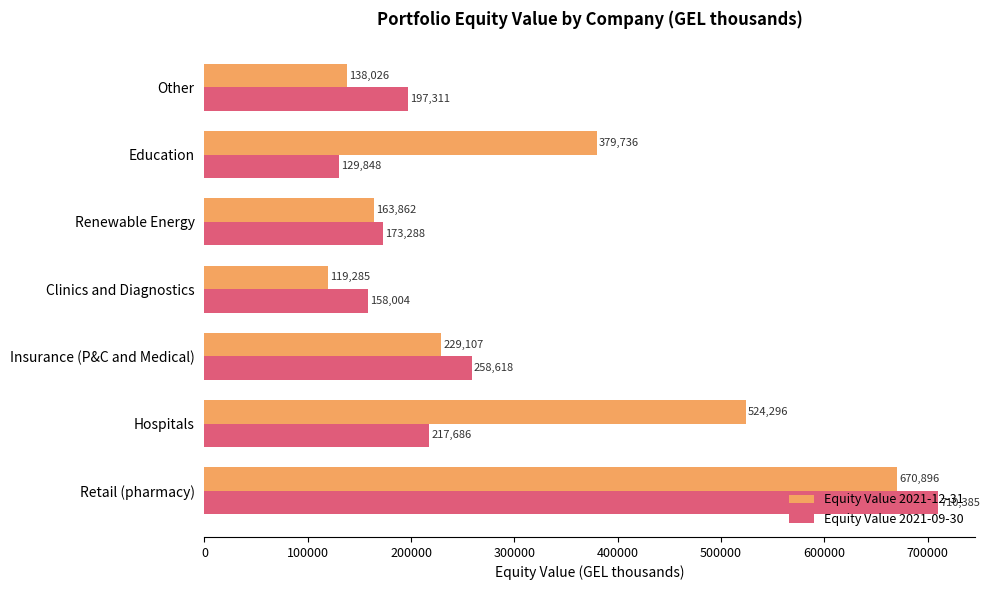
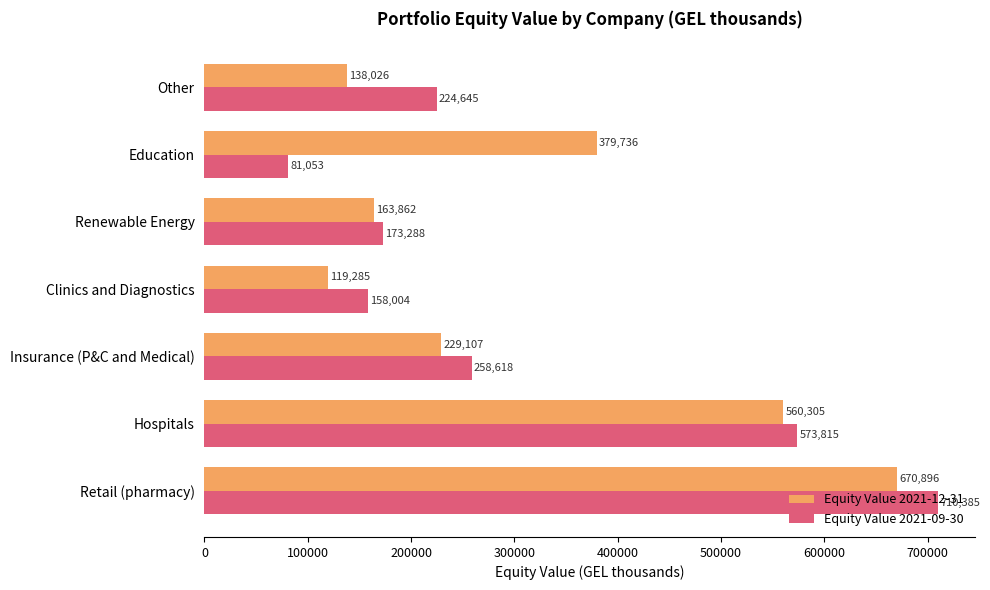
  {
    "Equity Value 2021-12-31": {
      "Other": "138,026",
      "Education": "379,736",
      "Renewable Energy": "163,862",
      "Clinics and Diagnostics": "119,285",
      "Insurance (P&C and Medical)": "229,107",
-     "Hospitals": "524,296",
+     "Hospitals": "560,305",
      "Retail (pharmacy)": "670,896"
    },
    "Equity Value 2021-09-30": {
-     "Other": "197,311",
-     "Education": "129,848",
+     "Other": "224,645",
+     "Education": "81,053",
      "Renewable Energy": "173,288",
      "Clinics and Diagnostics": "158,004",
      "Insurance (P&C and Medical)": "258,618",
-     "Hospitals": "217,686",
+     "Hospitals": "573,815",
      "Retail (pharmacy)": "710,385"
    }
  }
